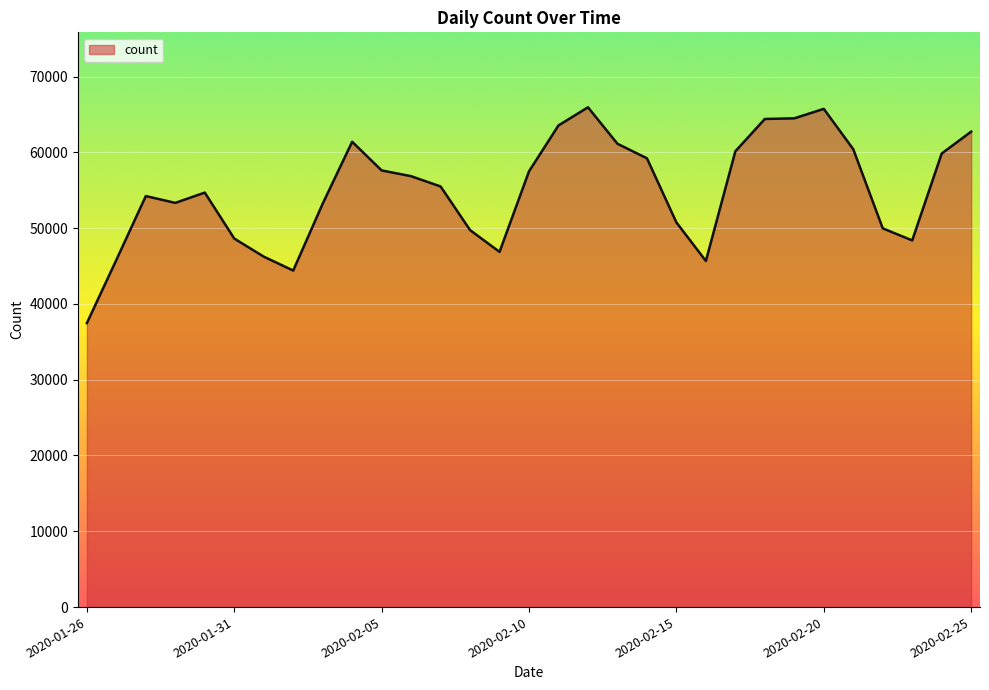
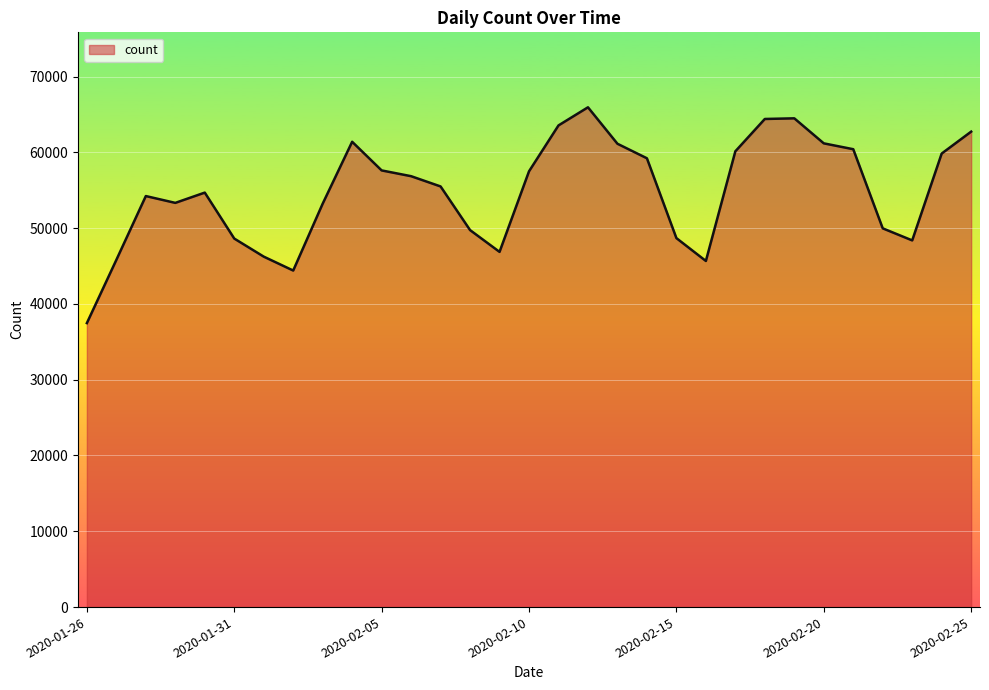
  {
    "2020-01-26": 37000,
    "2020-01-31": 49000,
    "2020-02-05": 58000,
    "2020-02-10": 57000,
-   "2020-02-15": 51000,
-   "2020-02-20": 66000,
+   "2020-02-15": 49000,
+   "2020-02-20": 61000,
    "2020-02-25": 63000
  }
